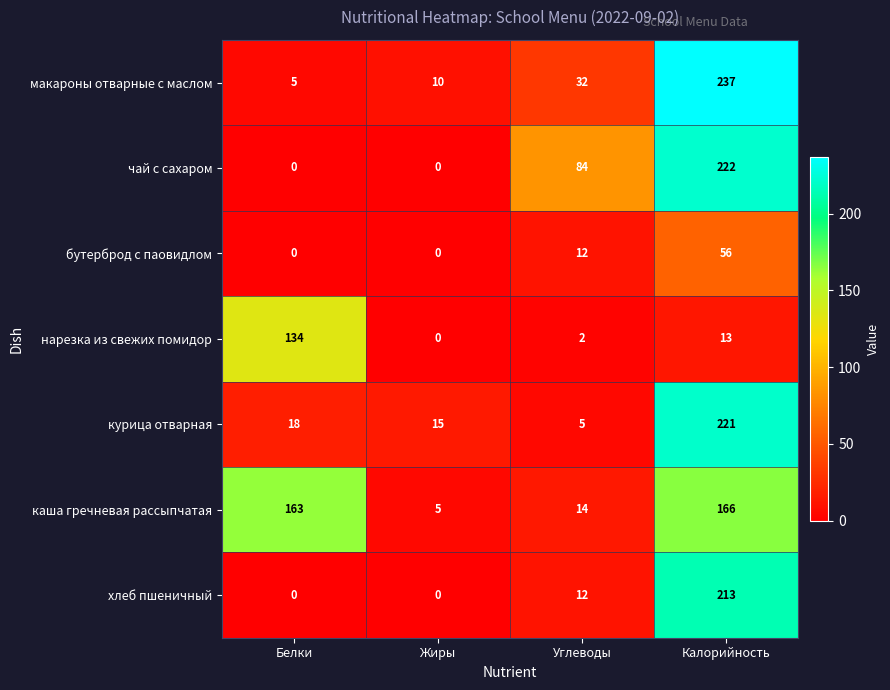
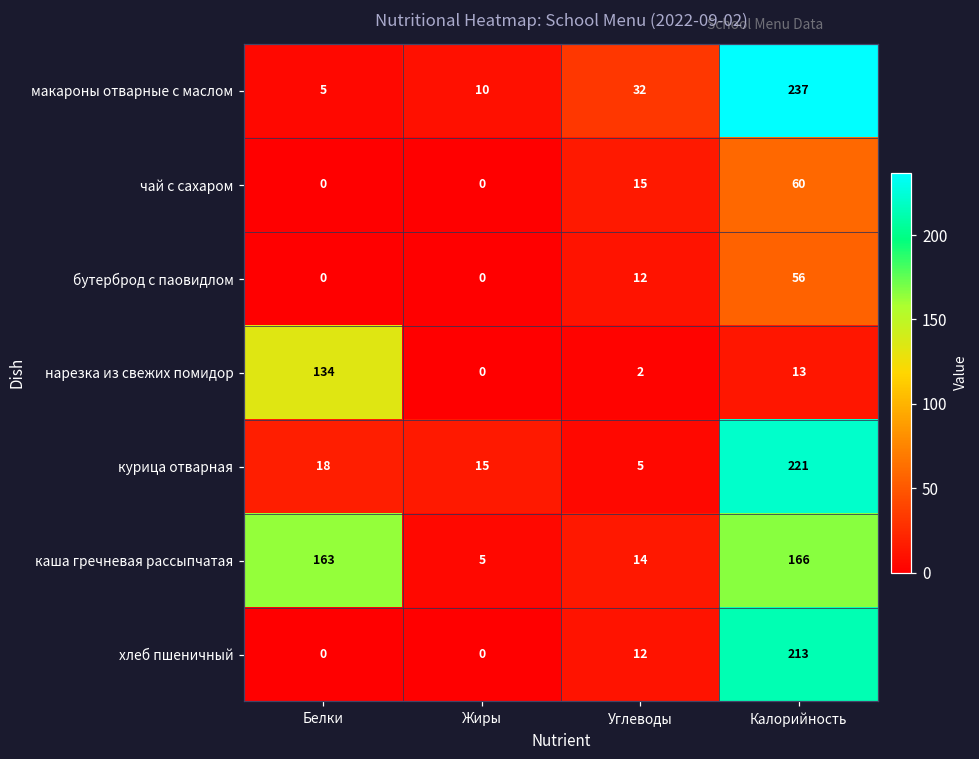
  {
    "макароны отварные с маслом": {
      "Белки": 5,
      "Жиры": 10,
      "Углеводы": 32,
      "Калорийность": 237
    },
    "чай с сахаром": {
      "Белки": 0,
      "Жиры": 0,
-     "Углеводы": 84,
-     "Калорийность": 222
+     "Углеводы": 15,
+     "Калорийность": 60
    },
    "бутерброд с паовидлом": {
      "Белки": 0,
      "Жиры": 0,
      "Углеводы": 12,
      "Калорийность": 56
    },
    "нарезка из свежих помидор": {
      "Белки": 134,
      "Жиры": 0,
      "Углеводы": 2,
      "Калорийность": 13
    },
    "курица отварная": {
      "Белки": 18,
      "Жиры": 15,
      "Углеводы": 5,
      "Калорийность": 221
    },
    "каша гречневая рассыпчатая": {
      "Белки": 163,
      "Жиры": 5,
      "Углеводы": 14,
      "Калорийность": 166
    },
    "хлеб пшеничный": {
      "Белки": 0,
      "Жиры": 0,
      "Углеводы": 12,
      "Калорийность": 213
    }
  }
